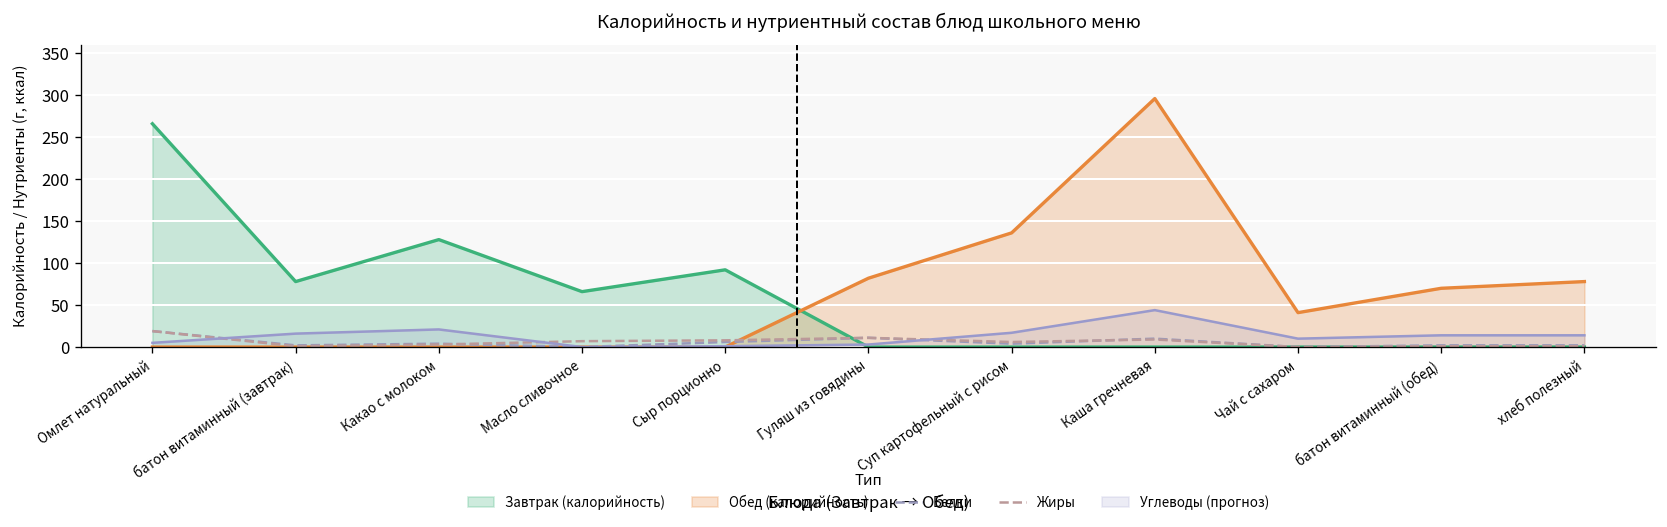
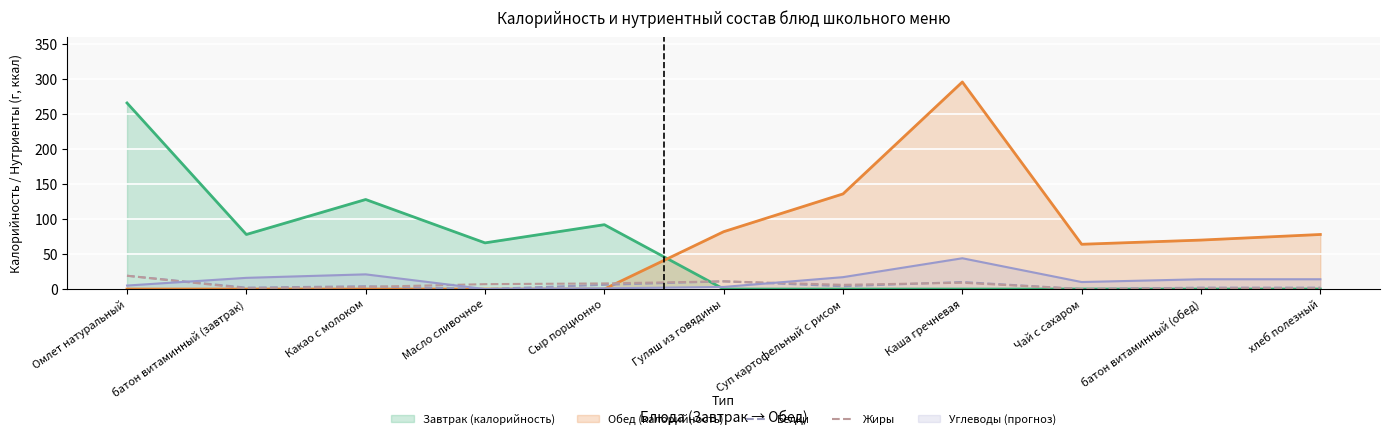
  {
    "Обед (калорийность)": {
      "Омлет натуральный": 0,
      "Гуляш из говядины": 80,
      "Суп картофельный с рисом": 140,
      "Каша гречневая": 300,
-     "Чай с сахаром": 40,
+     "Чай с сахаром": 60,
      "батон витаминный (обед)": 70,
      "хлеб полезный": 80
    }
  }
